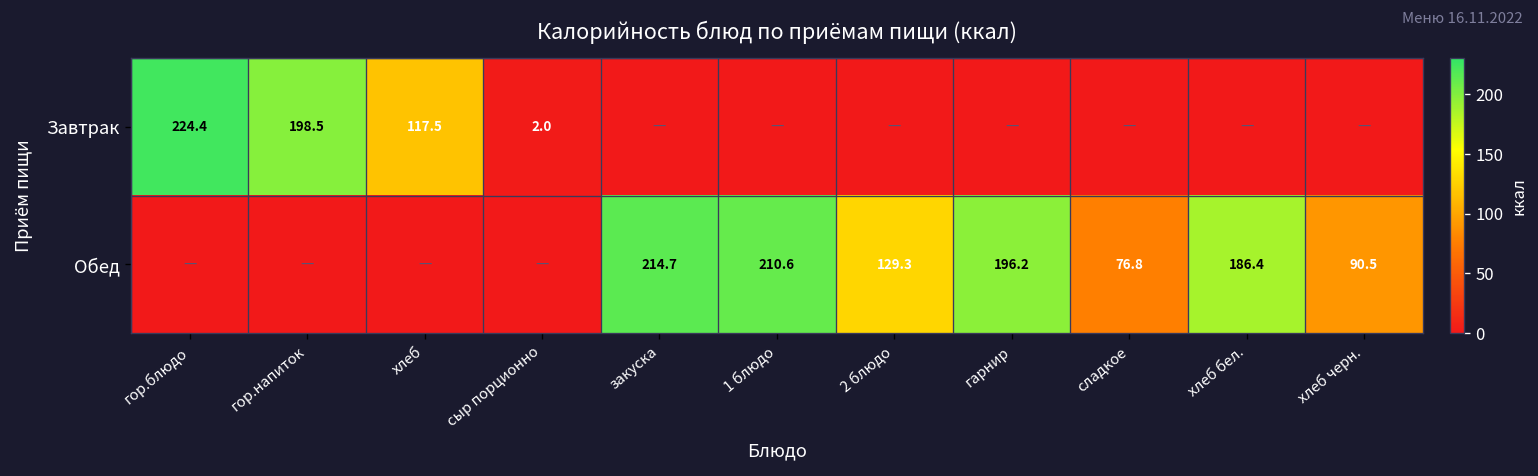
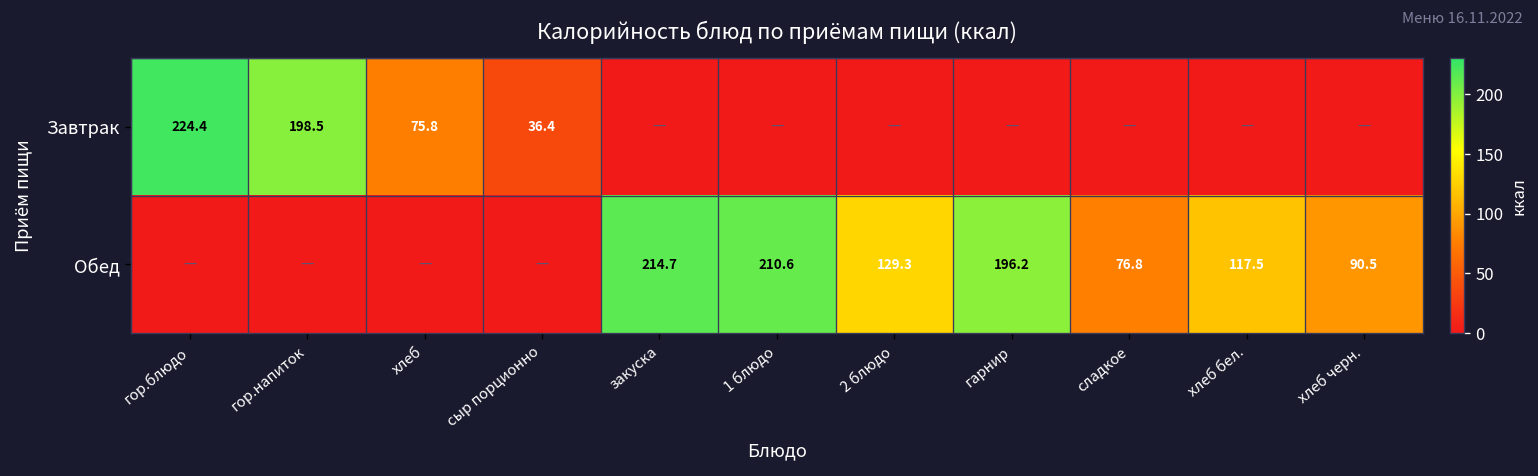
  {
    "Завтрак": {
      "гор.блюдо": 224.4,
      "гор.напиток": 198.5,
-     "хлеб": 117.5,
-     "сыр порционно": 2.0
+     "хлеб": 75.8,
+     "сыр порционно": 36.4
    },
    "Обед": {
      "закуска": 214.7,
      "1 блюдо": 210.6,
      "2 блюдо": 129.3,
      "гарнир": 196.2,
      "сладкое": 76.8,
-     "хлеб бел.": 186.4,
+     "хлеб бел.": 117.5,
      "хлеб черн.": 90.5
    }
  }
